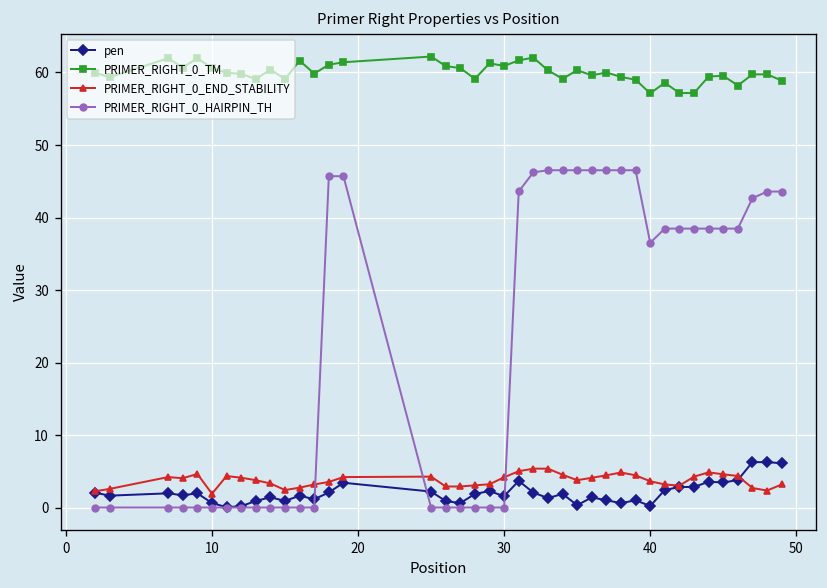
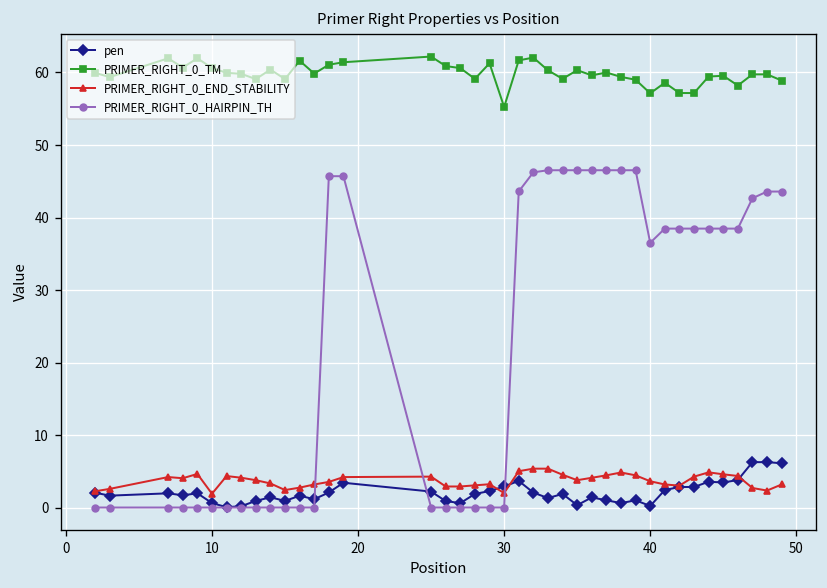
  {
    "pen": {
      "10": 1,
-     "30": 2,
+     "30": 3,
      "40": 0
    },
    "PRIMER_RIGHT_0_TM": {
-     "30": 61,
+     "30": 55,
      "40": 57
    },
    "PRIMER_RIGHT_0_END_STABILITY": {
      "10": 2,
-     "30": 4,
+     "30": 2,
      "40": 4
    },
    "PRIMER_RIGHT_0_HAIRPIN_TH": {
      "10": 0,
      "30": 0,
      "40": 37
    }
  }
